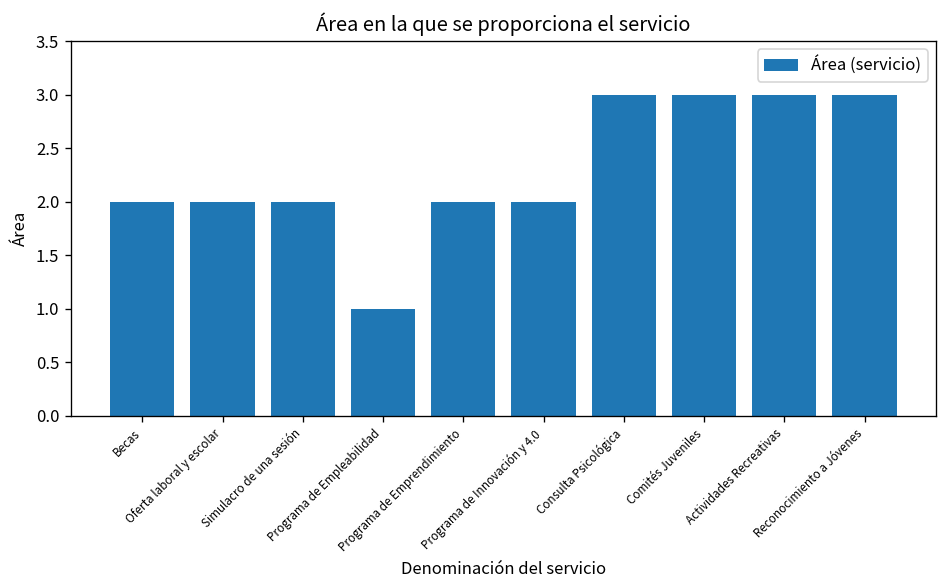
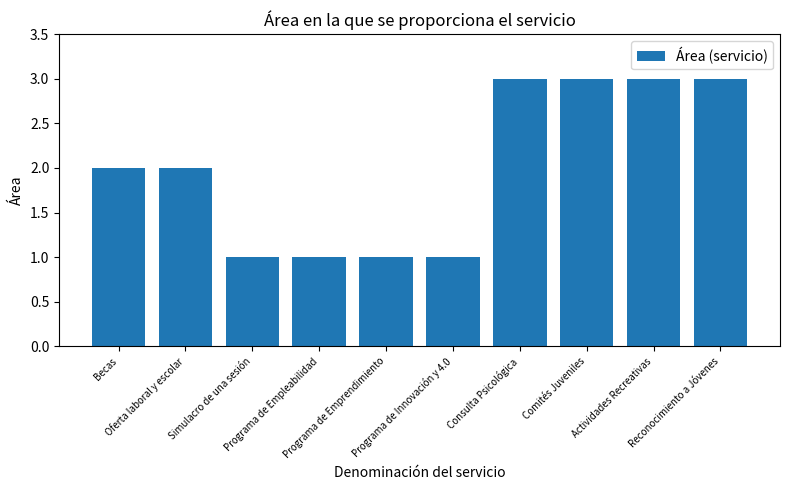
  {
    "Becas": 2,
    "Oferta laboral y escolar": 2,
-   "Simulacro de una sesión": 2,
+   "Simulacro de una sesión": 1,
    "Programa de Empleabilidad": 1,
-   "Programa de Emprendimiento": 2,
-   "Programa de Innovación y 4.0": 2,
+   "Programa de Emprendimiento": 1,
+   "Programa de Innovación y 4.0": 1,
    "Consulta Psicológica": 3,
    "Comités Juveniles": 3,
    "Actividades Recreativas": 3,
    "Reconocimiento a Jóvenes": 3
  }
